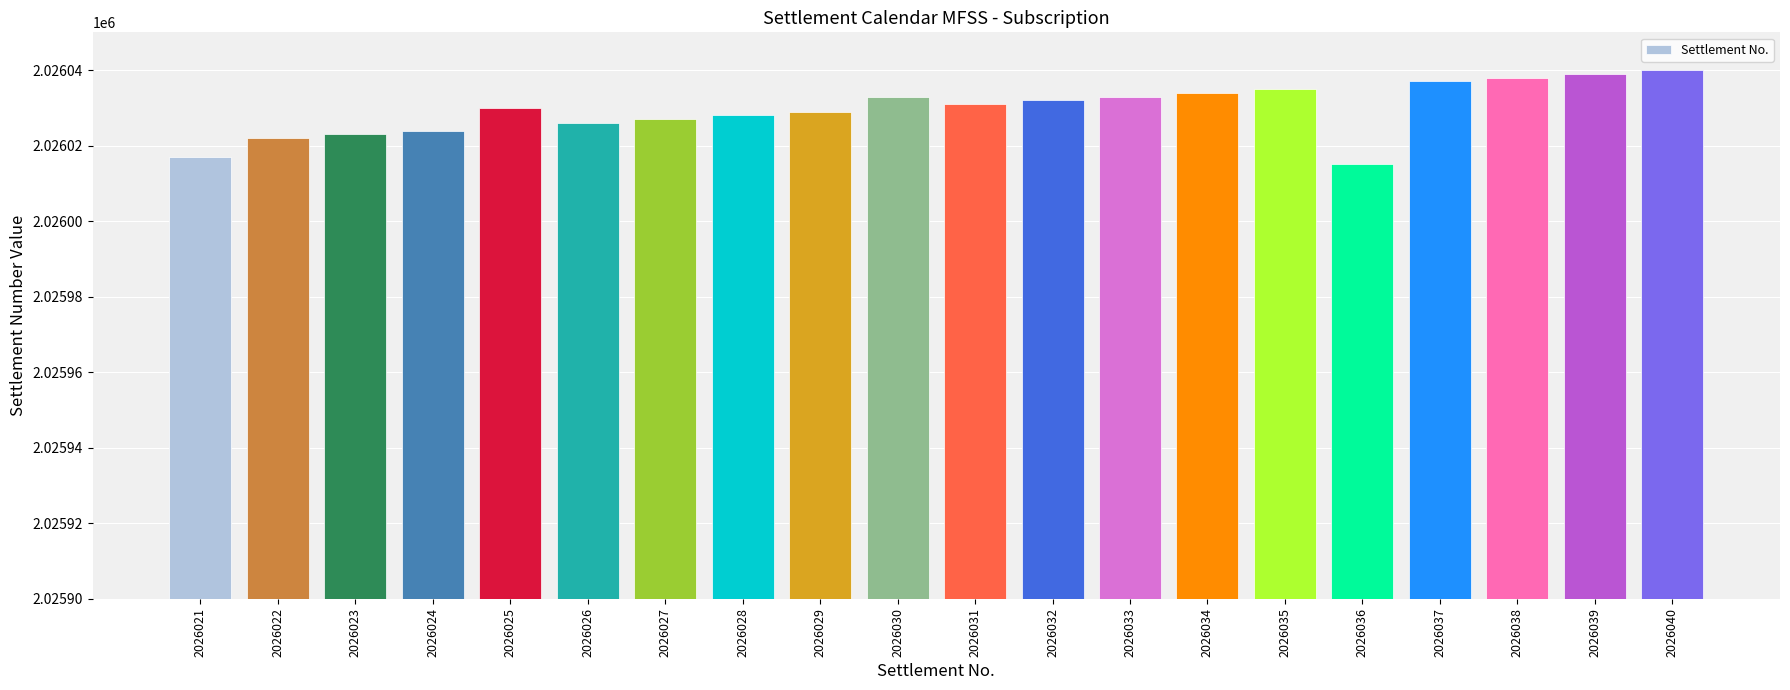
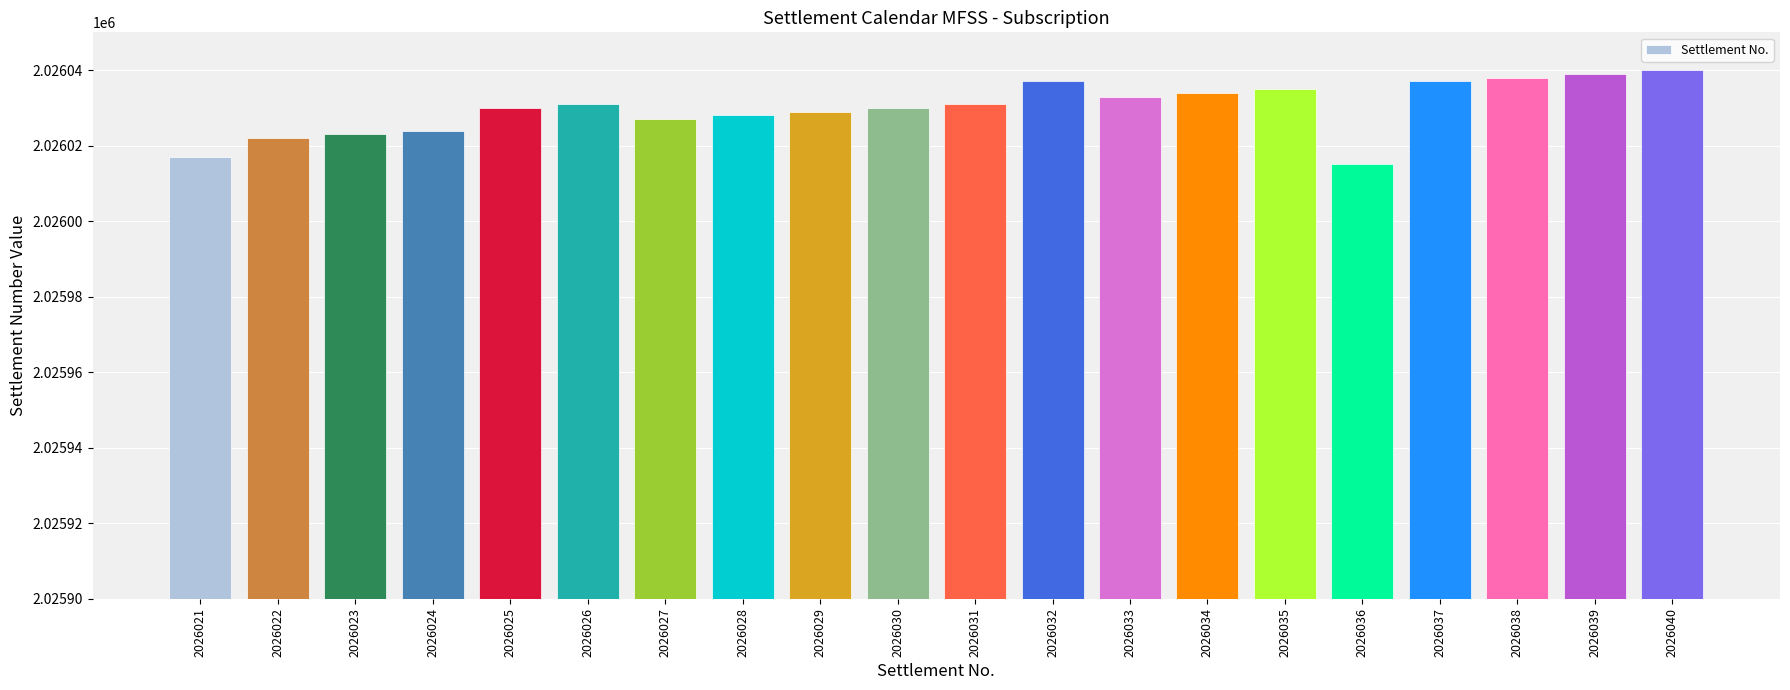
  {
    "2026021": 2026017,
    "2026022": 2026022,
    "2026023": 2026023,
    "2026024": 2026024,
    "2026025": 2026030,
-   "2026026": 2026026,
+   "2026026": 2026031,
    "2026027": 2026027,
    "2026028": 2026028,
    "2026029": 2026029,
-   "2026030": 2026033,
+   "2026030": 2026030,
    "2026031": 2026031,
-   "2026032": 2026032,
+   "2026032": 2026037,
    "2026033": 2026033,
    "2026034": 2026034,
    "2026035": 2026035,
    "2026036": 2026015,
    "2026037": 2026037,
    "2026038": 2026038,
    "2026039": 2026039,
    "2026040": 2026040
  }
